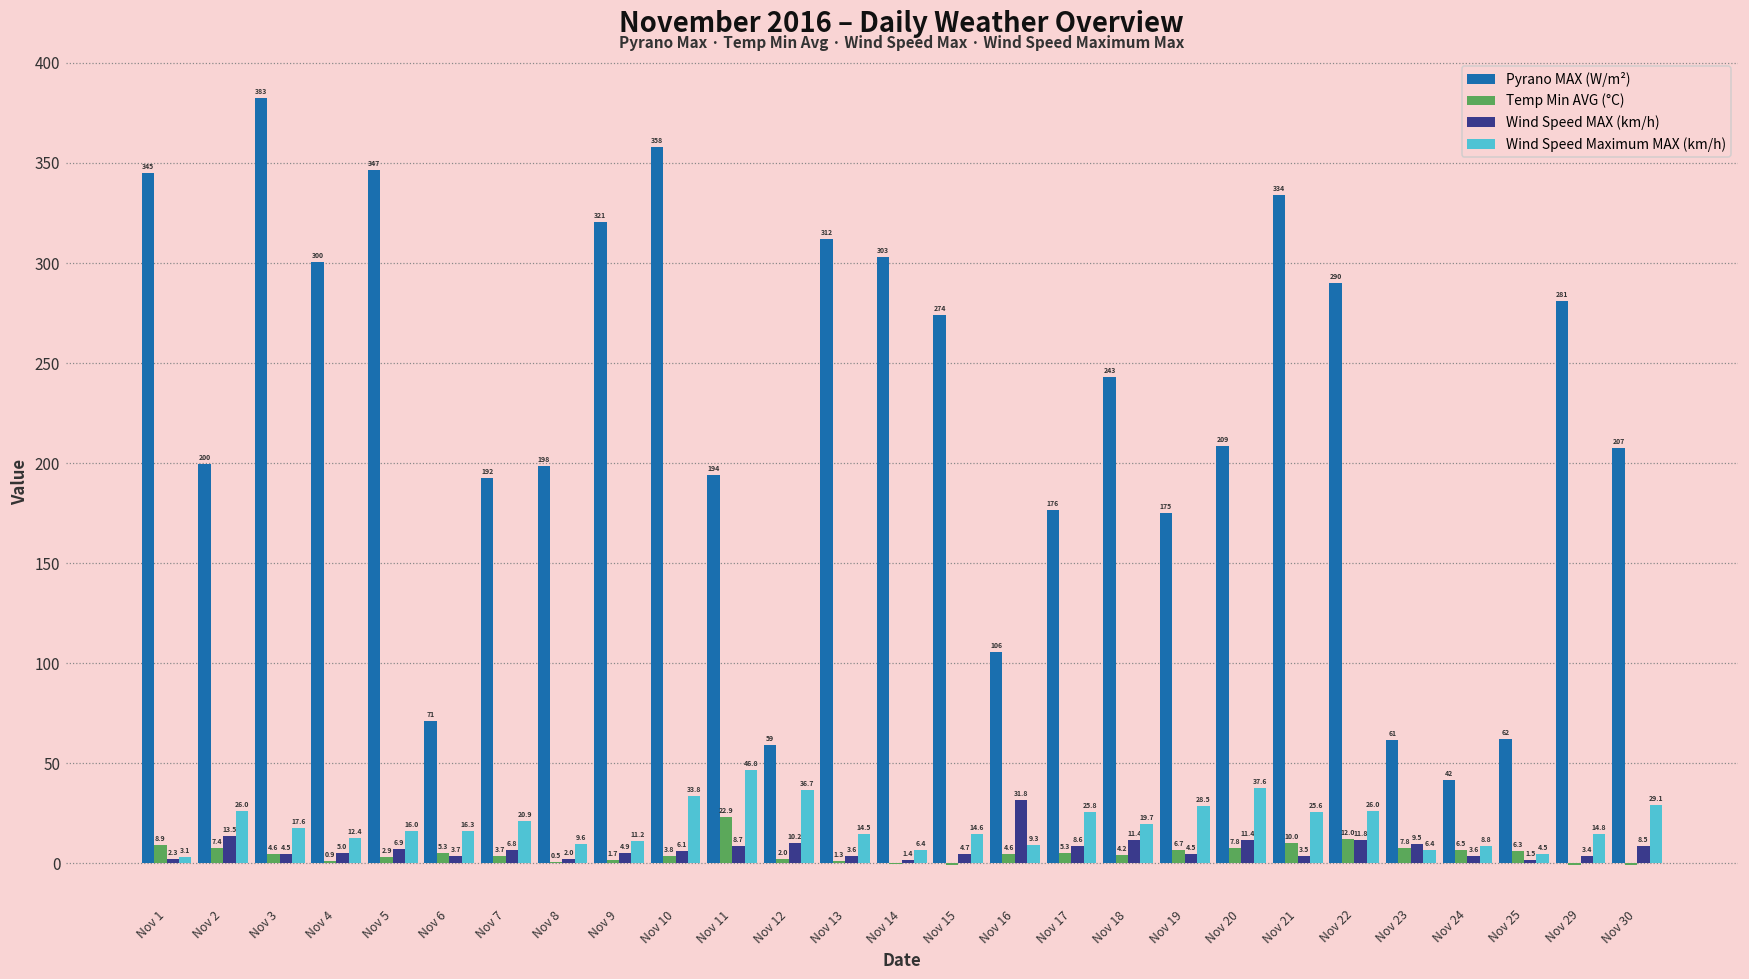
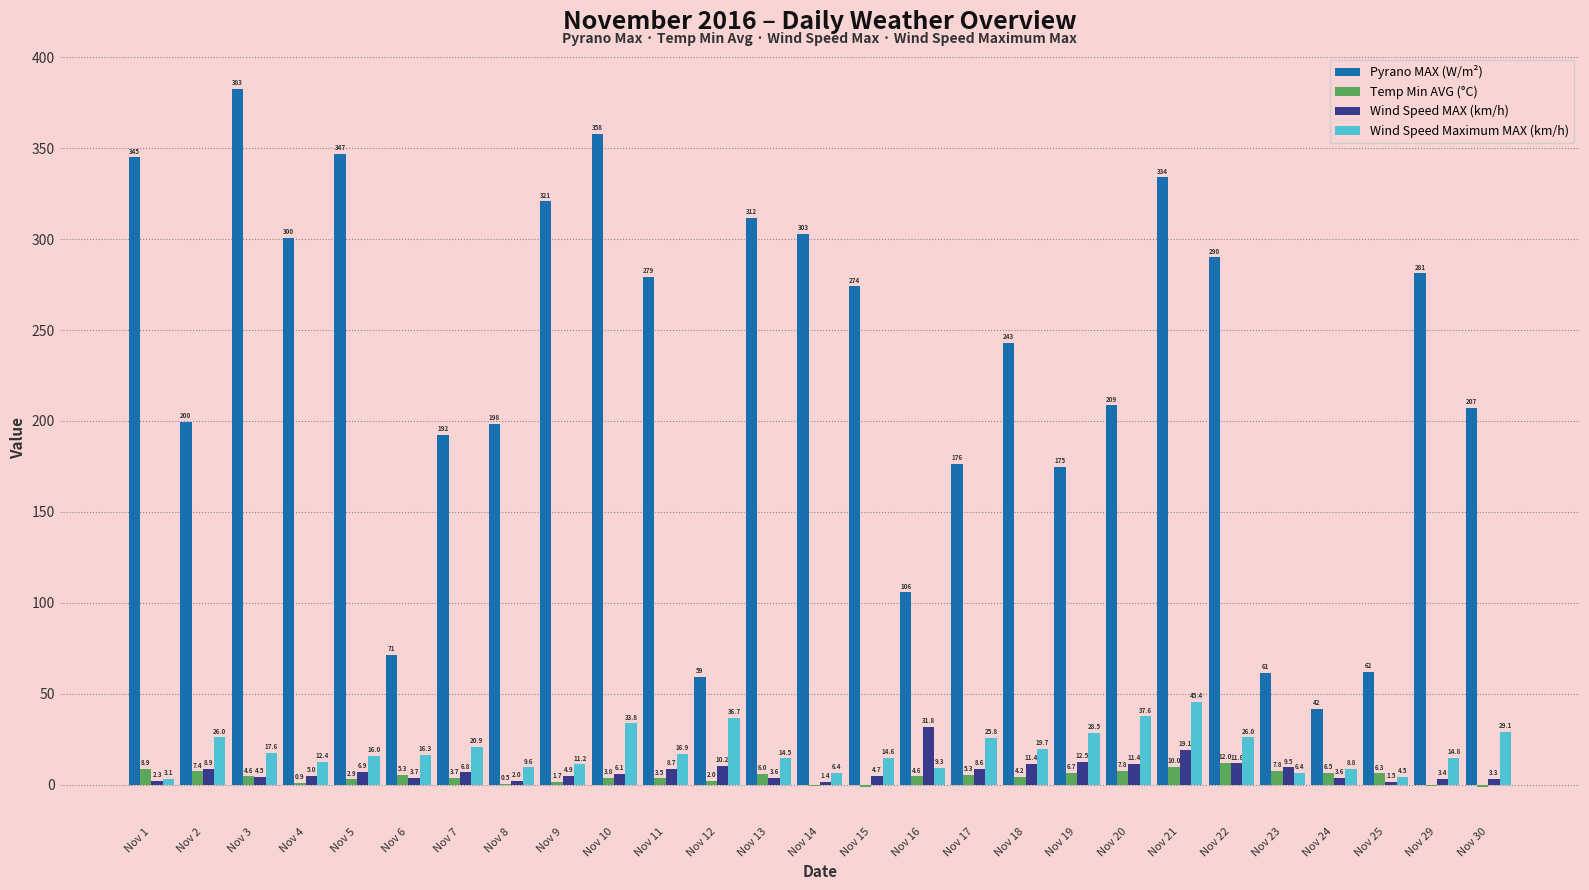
  {
    "Pyrano MAX (W/m²)": {
      "Nov 1": 345,
      "Nov 2": 200,
      "Nov 3": 383,
      "Nov 4": 300,
      "Nov 5": 347,
      "Nov 6": 71,
      "Nov 7": 192,
      "Nov 8": 198,
      "Nov 9": 321,
      "Nov 10": 358,
-     "Nov 11": 194,
+     "Nov 11": 279,
      "Nov 12": 59,
      "Nov 13": 312,
      "Nov 14": 303,
      "Nov 15": 274,
      "Nov 16": 106,
      "Nov 17": 176,
      "Nov 18": 243,
      "Nov 19": 175,
      "Nov 20": 209,
      "Nov 21": 334,
      "Nov 22": 290,
      "Nov 23": 61,
      "Nov 24": 42,
      "Nov 25": 62,
      "Nov 29": 281,
      "Nov 30": 207
    },
    "Temp Min AVG (°C)": {
      "Nov 1": 8.9,
      "Nov 2": 7.4,
      "Nov 3": 4.6,
      "Nov 4": 0.9,
      "Nov 5": 2.9,
      "Nov 6": 5.3,
      "Nov 7": 3.7,
      "Nov 8": 0.5,
      "Nov 9": 1.7,
      "Nov 10": 3.8,
-     "Nov 11": 22.9,
+     "Nov 11": 3.5,
      "Nov 12": 2.0,
-     "Nov 13": 1.3,
+     "Nov 13": 6.0,
      "Nov 16": 4.6,
      "Nov 17": 5.3,
      "Nov 18": 4.2,
      "Nov 19": 6.7,
      "Nov 20": 7.8,
      "Nov 21": 10.0,
      "Nov 22": 12.0,
      "Nov 23": 7.8,
      "Nov 24": 6.5,
      "Nov 25": 6.3
    },
    "Wind Speed MAX (km/h)": {
      "Nov 1": 2.3,
-     "Nov 2": 13.5,
+     "Nov 2": 8.9,
      "Nov 3": 4.5,
      "Nov 4": 5.0,
      "Nov 5": 6.9,
      "Nov 6": 3.7,
      "Nov 7": 6.8,
      "Nov 8": 2.0,
      "Nov 9": 4.9,
      "Nov 10": 6.1,
      "Nov 11": 8.7,
      "Nov 12": 10.2,
      "Nov 13": 3.6,
      "Nov 14": 1.4,
      "Nov 15": 4.7,
      "Nov 16": 31.8,
      "Nov 17": 8.6,
      "Nov 18": 11.4,
-     "Nov 19": 4.5,
+     "Nov 19": 12.5,
      "Nov 20": 11.4,
-     "Nov 21": 3.5,
+     "Nov 21": 19.1,
      "Nov 22": 11.8,
      "Nov 23": 9.5,
      "Nov 24": 3.6,
      "Nov 25": 1.5,
      "Nov 29": 3.4,
-     "Nov 30": 8.5
+     "Nov 30": 3.3
    },
    "Wind Speed Maximum MAX (km/h)": {
      "Nov 1": 3.1,
      "Nov 2": 26.0,
      "Nov 3": 17.6,
      "Nov 4": 12.4,
      "Nov 5": 16.0,
      "Nov 6": 16.3,
      "Nov 7": 20.9,
      "Nov 8": 9.6,
      "Nov 9": 11.2,
      "Nov 10": 33.8,
-     "Nov 11": 46.8,
+     "Nov 11": 16.9,
      "Nov 12": 36.7,
      "Nov 13": 14.5,
      "Nov 14": 6.4,
      "Nov 15": 14.6,
      "Nov 16": 9.3,
      "Nov 17": 25.8,
      "Nov 18": 19.7,
      "Nov 19": 28.5,
      "Nov 20": 37.6,
-     "Nov 21": 25.6,
+     "Nov 21": 45.4,
      "Nov 22": 26.0,
      "Nov 23": 6.4,
      "Nov 24": 8.8,
      "Nov 25": 4.5,
      "Nov 29": 14.8,
      "Nov 30": 29.1
    }
  }
